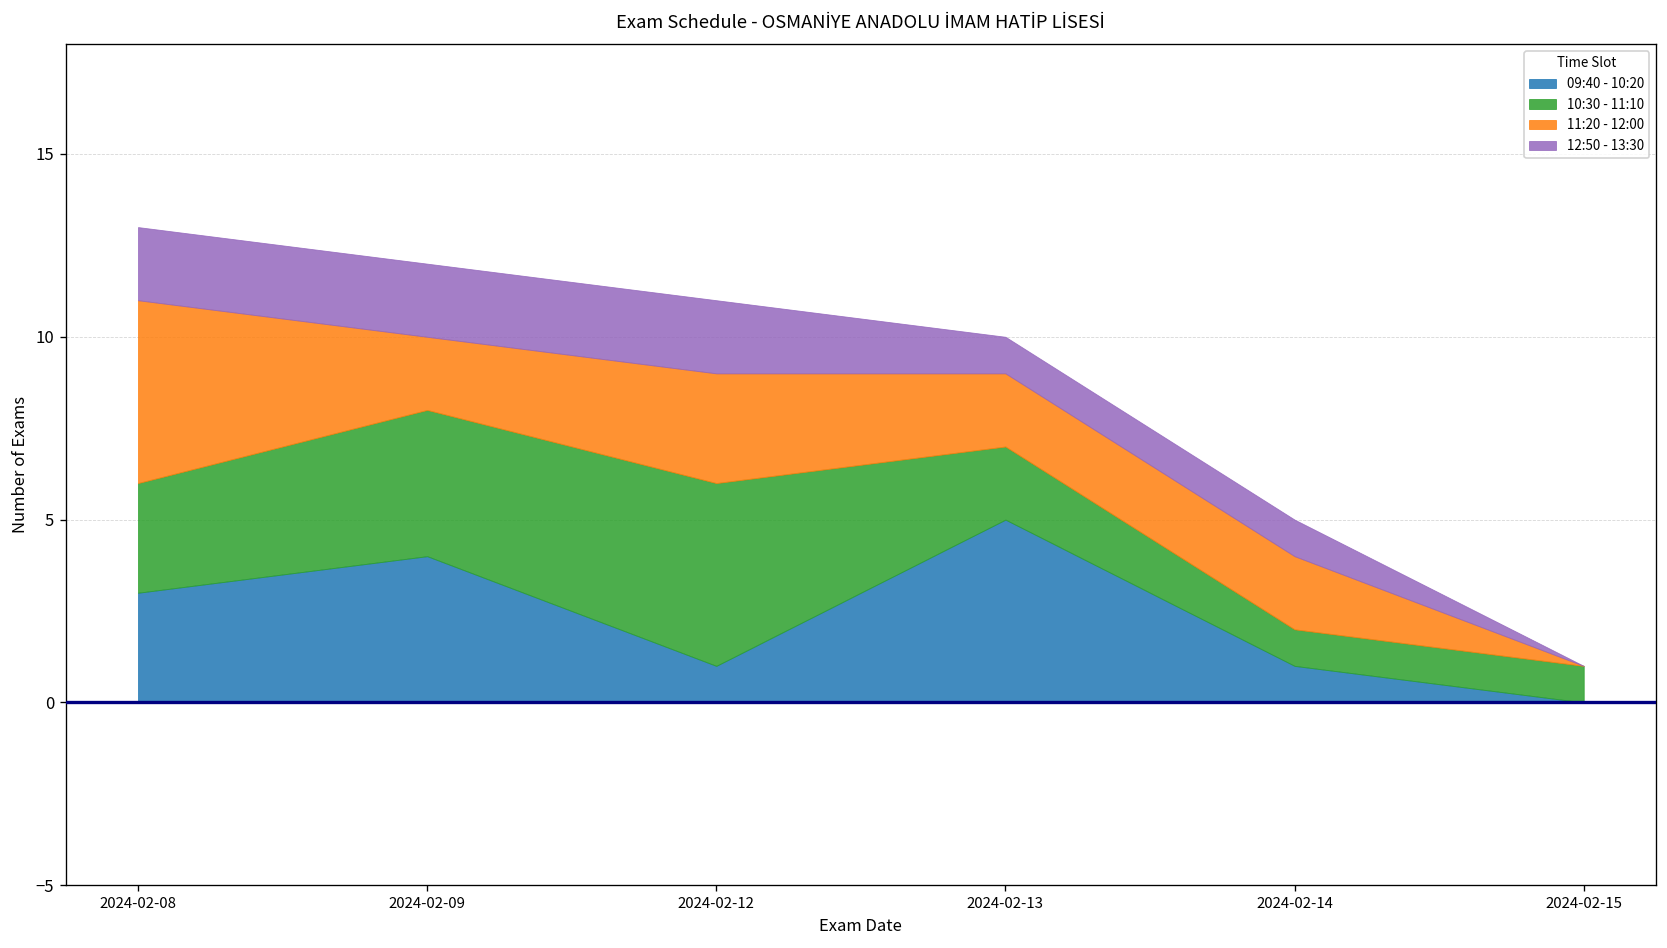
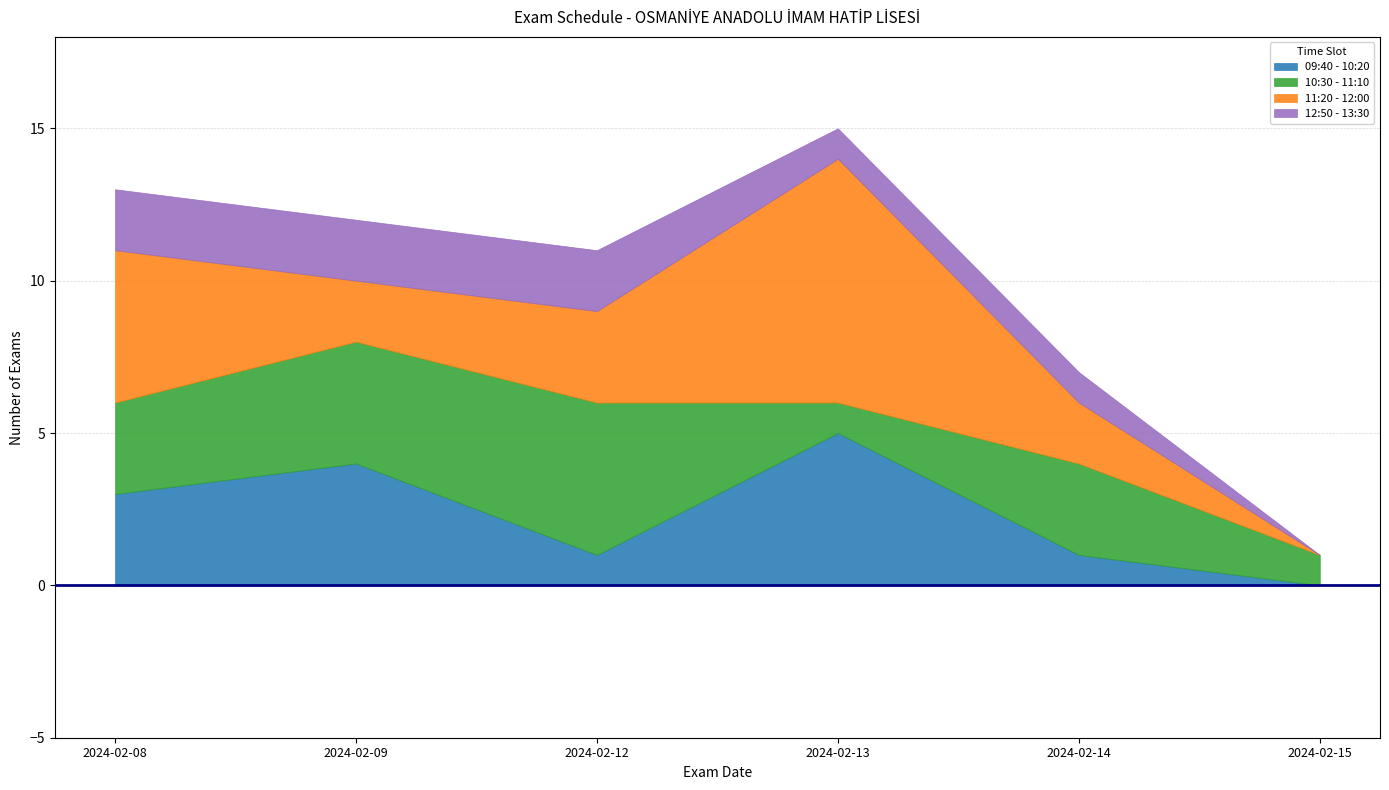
  {
    "09:40 - 10:20": {
      "2024-02-08": 3,
      "2024-02-09": 4,
      "2024-02-12": 1,
      "2024-02-13": 5,
      "2024-02-14": 1
    },
    "10:30 - 11:10": {
      "2024-02-08": 3,
      "2024-02-09": 4,
      "2024-02-12": 5,
-     "2024-02-13": 2,
-     "2024-02-14": 1
+     "2024-02-13": 1,
+     "2024-02-14": 3
    },
    "11:20 - 12:00": {
      "2024-02-08": 5,
      "2024-02-09": 2,
      "2024-02-12": 3,
-     "2024-02-13": 2,
+     "2024-02-13": 8,
      "2024-02-14": 2
    },
    "12:50 - 13:30": {
      "2024-02-08": 2,
      "2024-02-09": 2,
      "2024-02-12": 2,
      "2024-02-13": 1,
      "2024-02-14": 1
    }
  }
